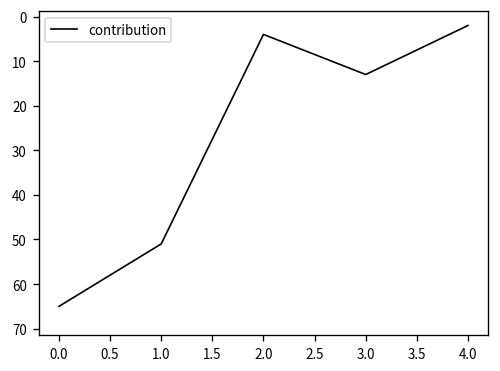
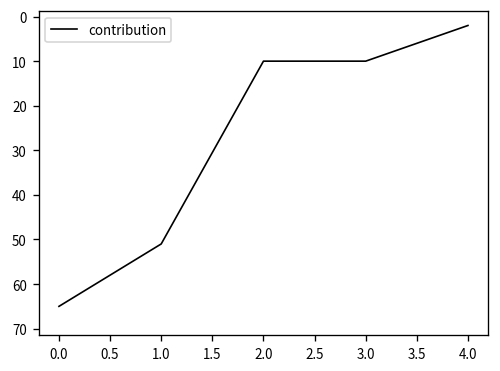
  {
    "0.0": 65,
    "1.0": 51,
-   "2.0": 4,
-   "3.0": 13,
+   "2.0": 10,
+   "3.0": 10,
    "4.0": 2
  }
